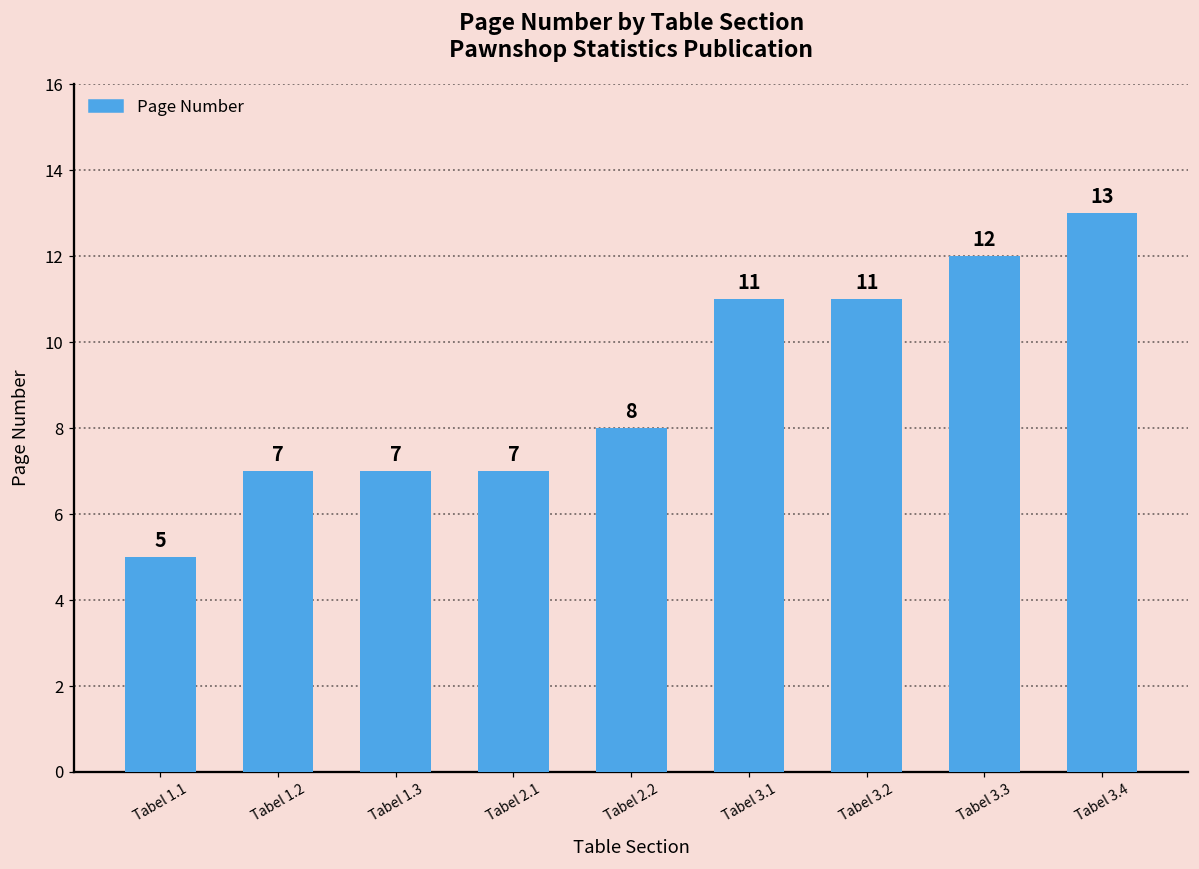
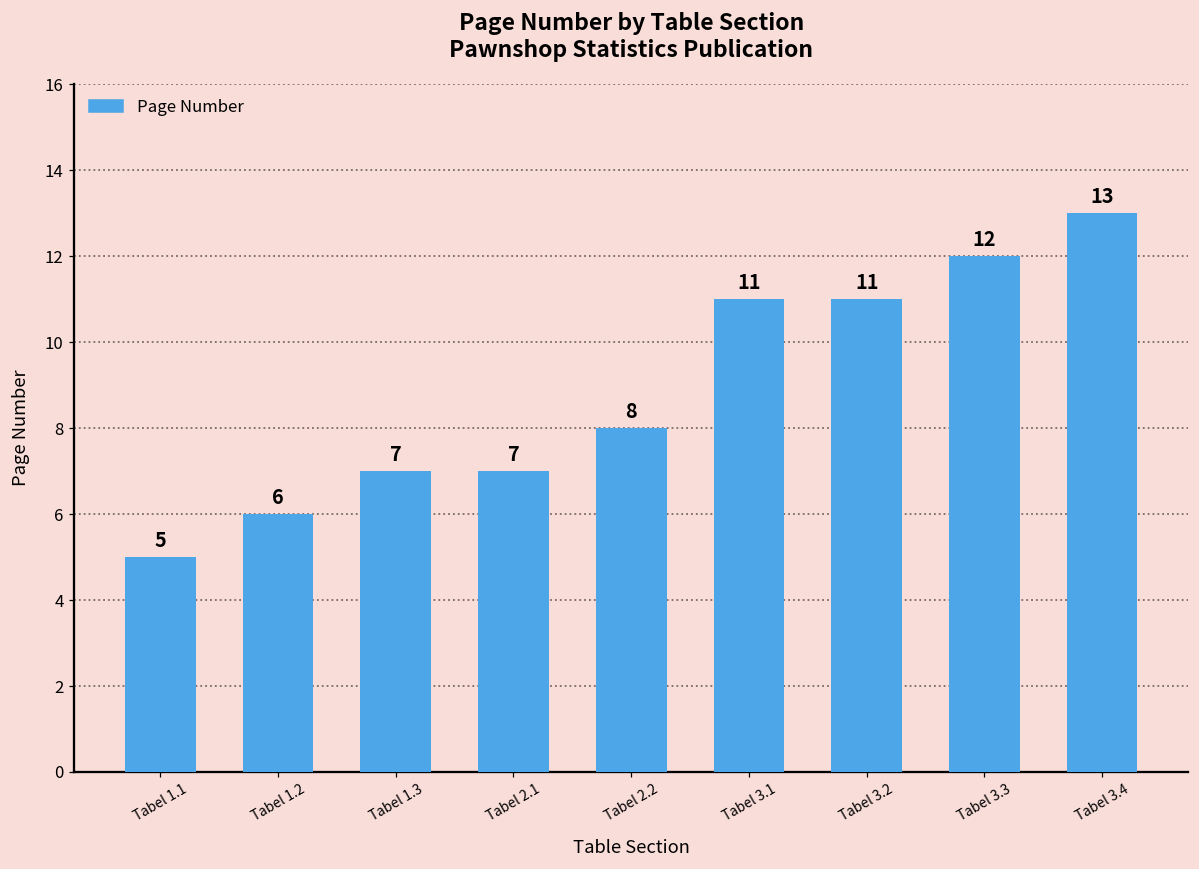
  {
    "Tabel 1.1": 5,
-   "Tabel 1.2": 7,
+   "Tabel 1.2": 6,
    "Tabel 1.3": 7,
    "Tabel 2.1": 7,
    "Tabel 2.2": 8,
    "Tabel 3.1": 11,
    "Tabel 3.2": 11,
    "Tabel 3.3": 12,
    "Tabel 3.4": 13
  }
